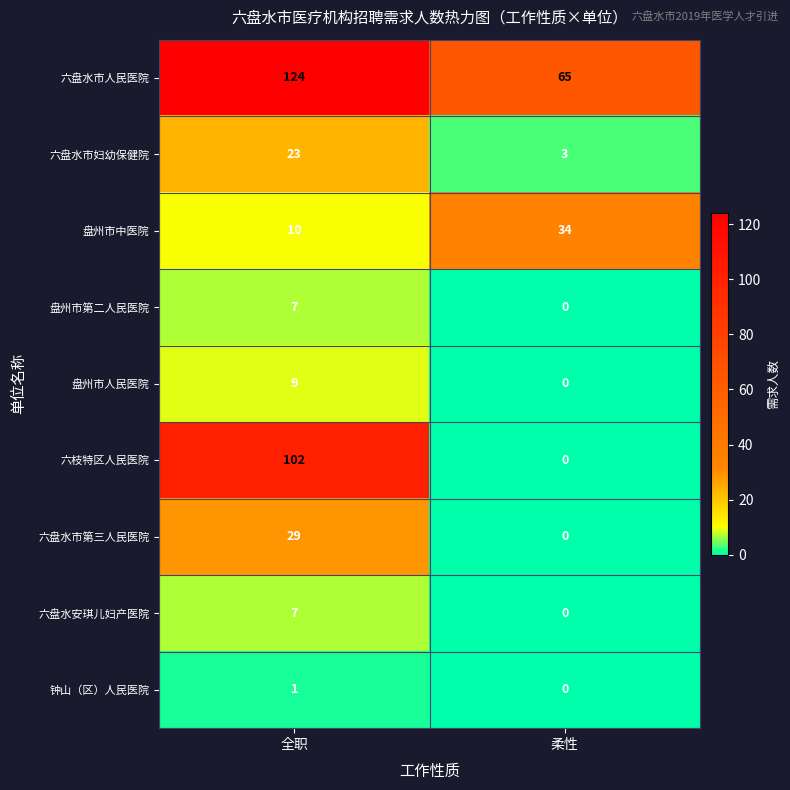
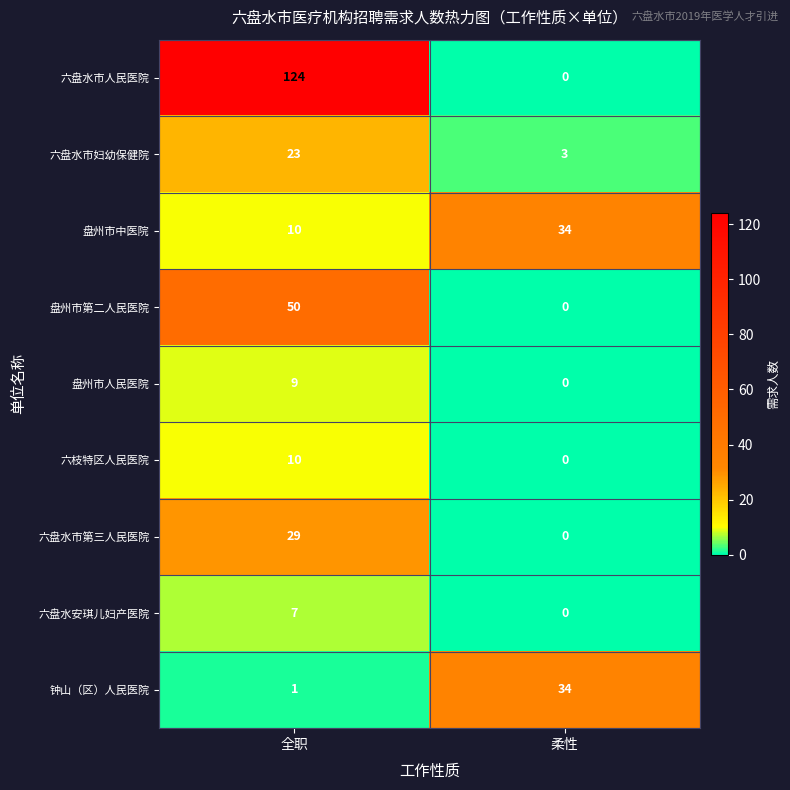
  {
    "六盘水市人民医院": {
      "全职": 124,
-     "柔性": 65
+     "柔性": 0
    },
    "六盘水市妇幼保健院": {
      "全职": 23,
      "柔性": 3
    },
    "盘州市中医院": {
      "全职": 10,
      "柔性": 34
    },
    "盘州市第二人民医院": {
-     "全职": 7,
+     "全职": 50,
      "柔性": 0
    },
    "盘州市人民医院": {
      "全职": 9,
      "柔性": 0
    },
    "六枝特区人民医院": {
-     "全职": 102,
+     "全职": 10,
      "柔性": 0
    },
    "六盘水市第三人民医院": {
      "全职": 29,
      "柔性": 0
    },
    "六盘水安琪儿妇产医院": {
      "全职": 7,
      "柔性": 0
    },
    "钟山（区）人民医院": {
      "全职": 1,
-     "柔性": 0
+     "柔性": 34
    }
  }
